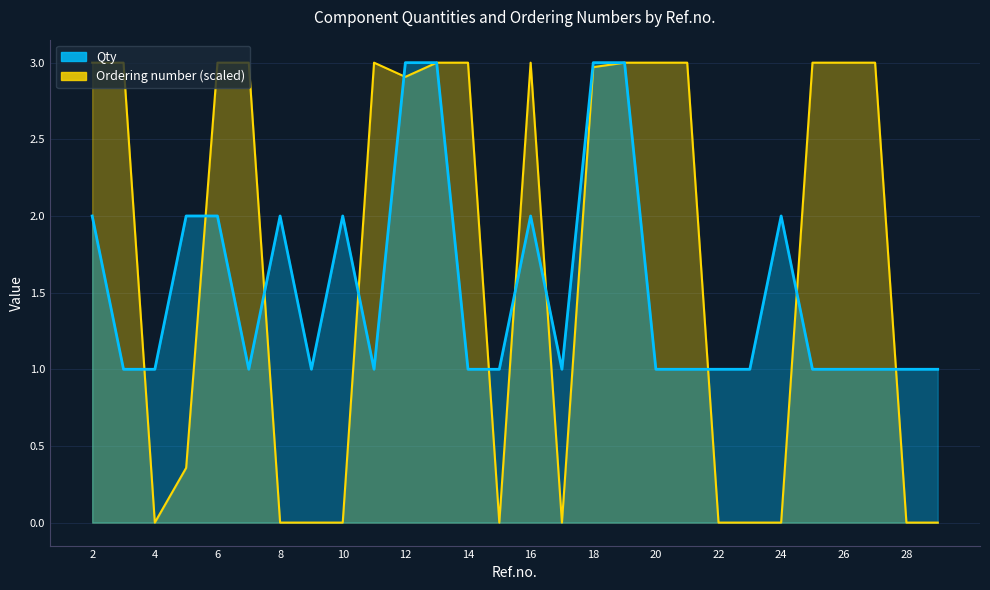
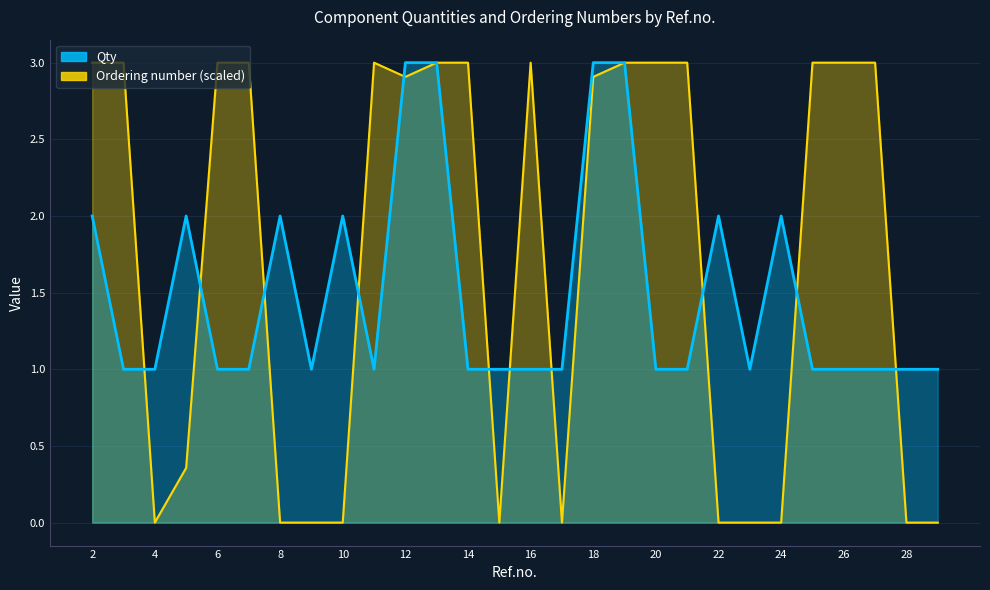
  {
    "Ordering number (scaled)": {
      "4": 0.00,
      "8": 0.00,
      "10": 0.00,
      "12": 2.91,
      "14": 3.00,
      "16": 3.00,
-     "18": 2.97,
+     "18": 2.91,
      "20": 3.00,
      "22": 0.00,
      "24": 0.00,
      "26": 3.00,
      "28": 0.00
    },
    "Qty": {
      "2": 2,
      "4": 1,
-     "6": 2,
+     "6": 1,
      "8": 2,
      "10": 2,
      "12": 3,
      "14": 1,
-     "16": 2,
+     "16": 1,
      "18": 3,
      "20": 1,
-     "22": 1,
+     "22": 2,
      "24": 2,
      "26": 1,
      "28": 1
    }
  }
